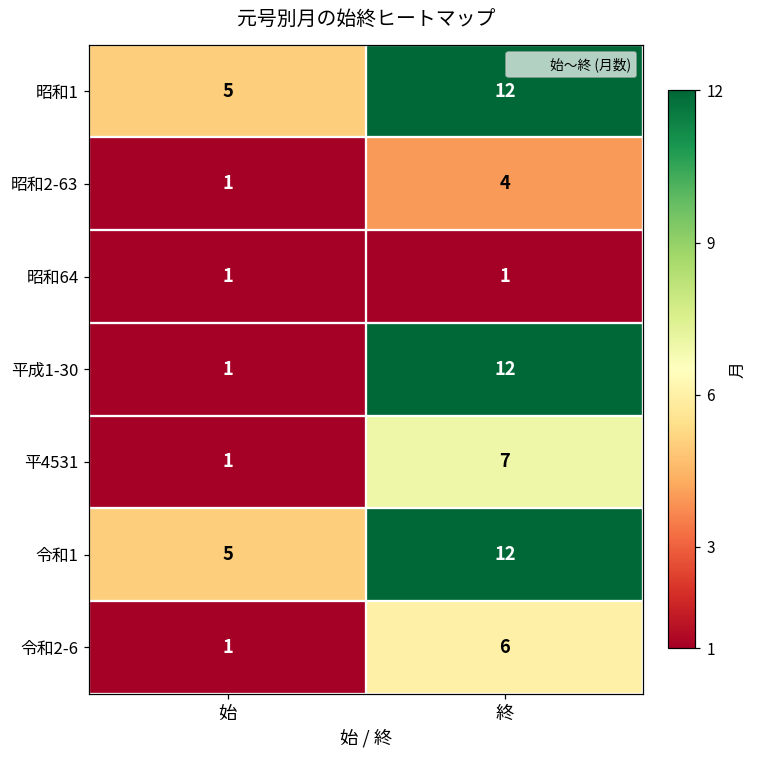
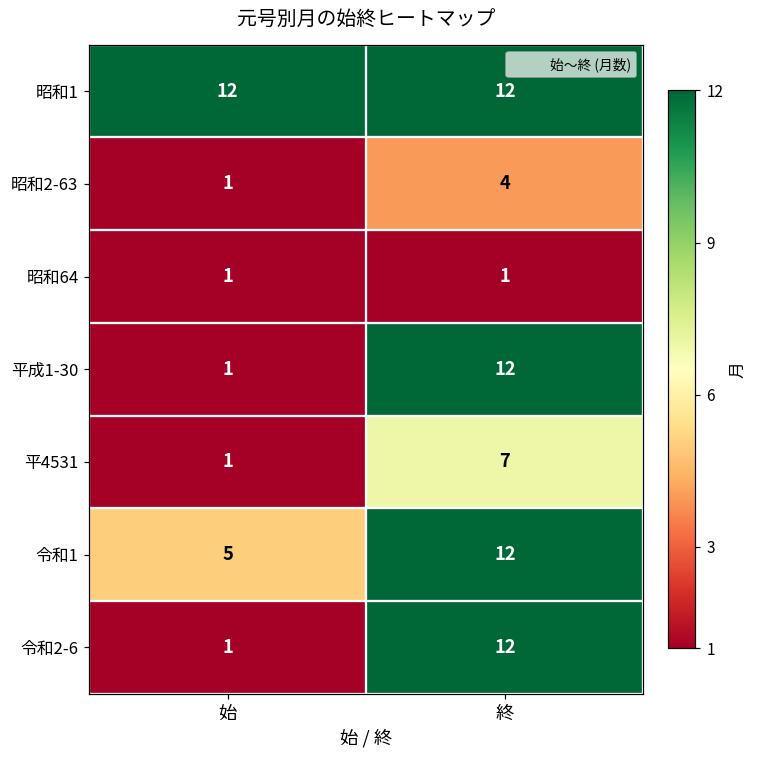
  {
    "昭和1": {
-     "始": 5,
+     "始": 12,
      "終": 12
    },
    "昭和2-63": {
      "始": 1,
      "終": 4
    },
    "昭和64": {
      "始": 1,
      "終": 1
    },
    "平成1-30": {
      "始": 1,
      "終": 12
    },
    "平4531": {
      "始": 1,
      "終": 7
    },
    "令和1": {
      "始": 5,
      "終": 12
    },
    "令和2-6": {
      "始": 1,
-     "終": 6
+     "終": 12
    }
  }
